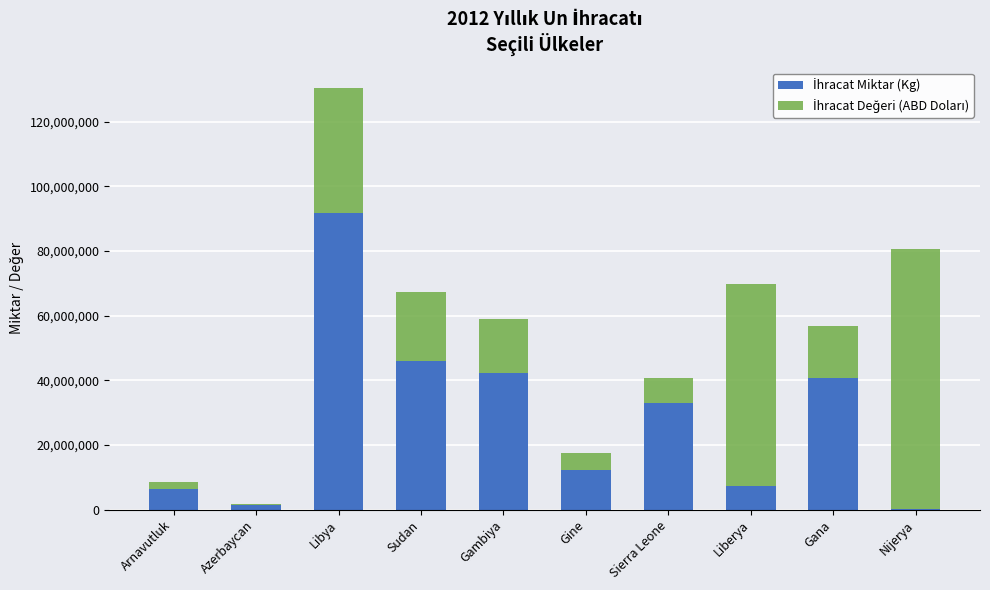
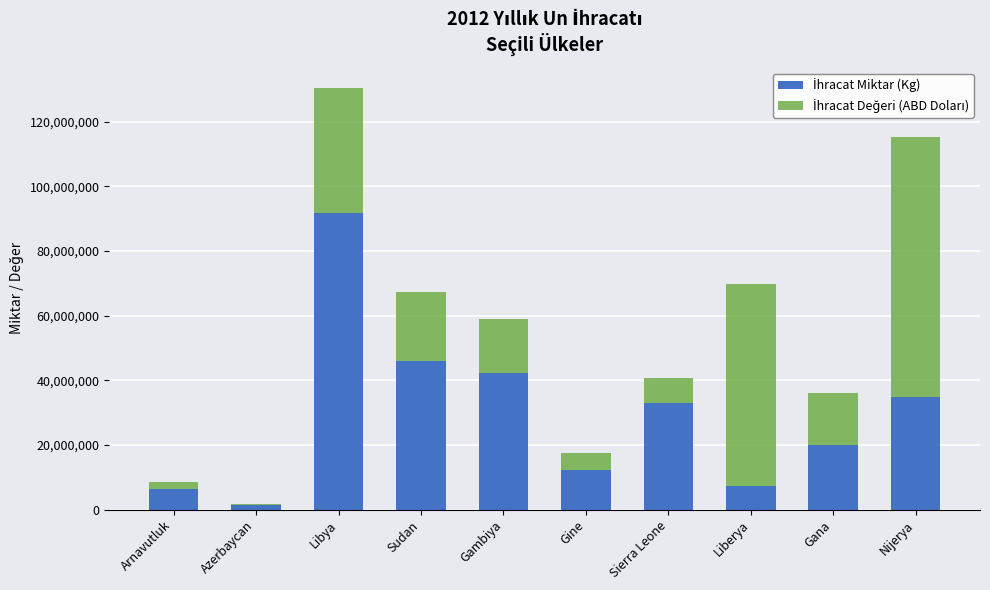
  {
    "İhracat Miktar (Kg)": {
      "Arnavutluk": "6,000,000",
      "Azerbaycan": "1,000,000",
      "Libya": "92,000,000",
      "Sudan": "46,000,000",
      "Gambiya": "42,000,000",
      "Gine": "12,000,000",
      "Sierra Leone": "33,000,000",
      "Liberya": "7,000,000",
-     "Gana": "41,000,000",
-     "Nijerya": "0"
+     "Gana": "20,000,000",
+     "Nijerya": "35,000,000"
    },
    "İhracat Değeri (ABD Doları)": {
      "Arnavutluk": "2,000,000",
      "Libya": "39,000,000",
      "Sudan": "22,000,000",
      "Gambiya": "17,000,000",
      "Gine": "5,000,000",
      "Sierra Leone": "8,000,000",
      "Liberya": "63,000,000",
      "Gana": "16,000,000",
      "Nijerya": "80,000,000"
    }
  }
